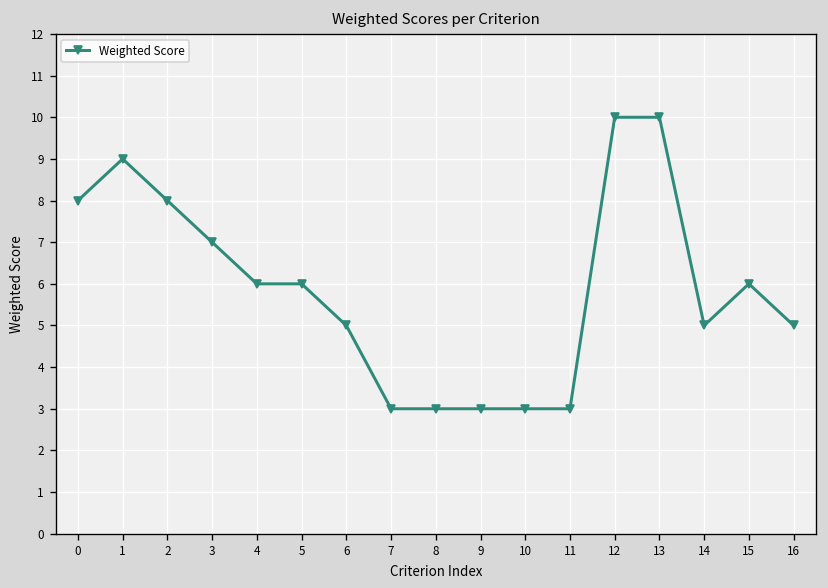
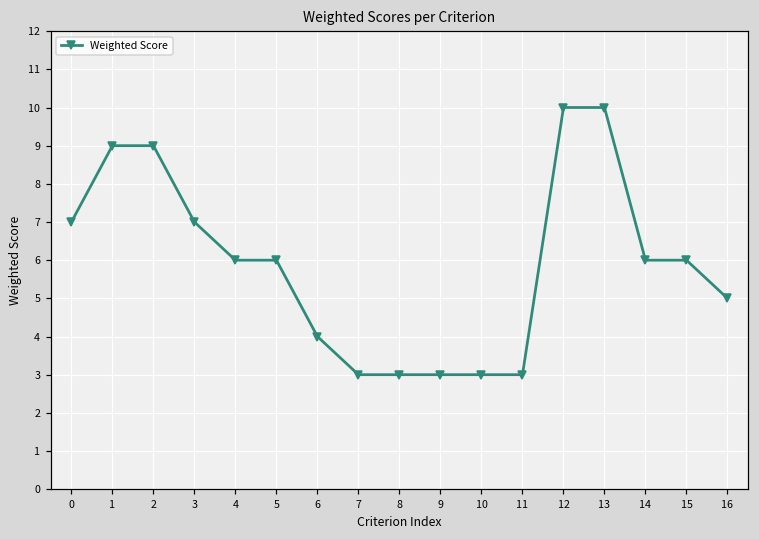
  {
-   "0": 8,
+   "0": 7,
    "1": 9,
-   "2": 8,
+   "2": 9,
    "3": 7,
    "4": 6,
    "5": 6,
-   "6": 5,
+   "6": 4,
    "7": 3,
    "8": 3,
    "9": 3,
    "10": 3,
    "11": 3,
    "12": 10,
    "13": 10,
-   "14": 5,
+   "14": 6,
    "15": 6,
    "16": 5
  }
